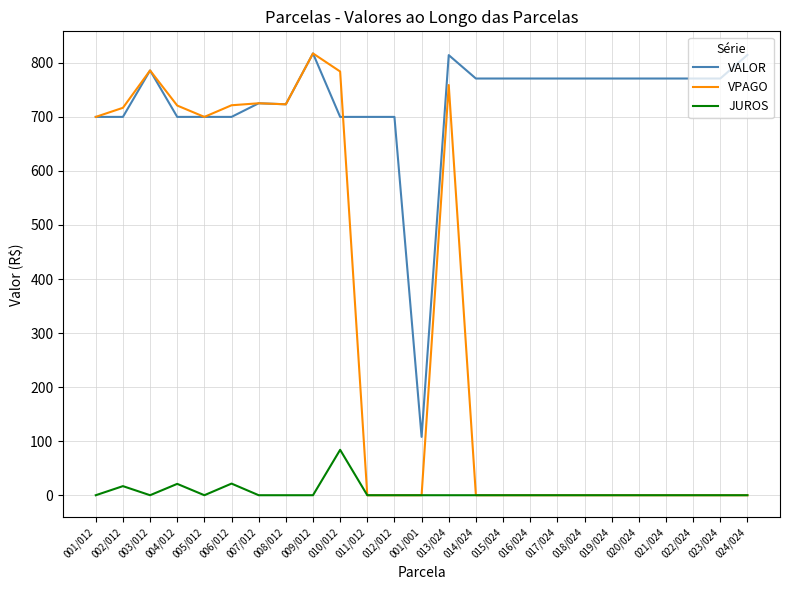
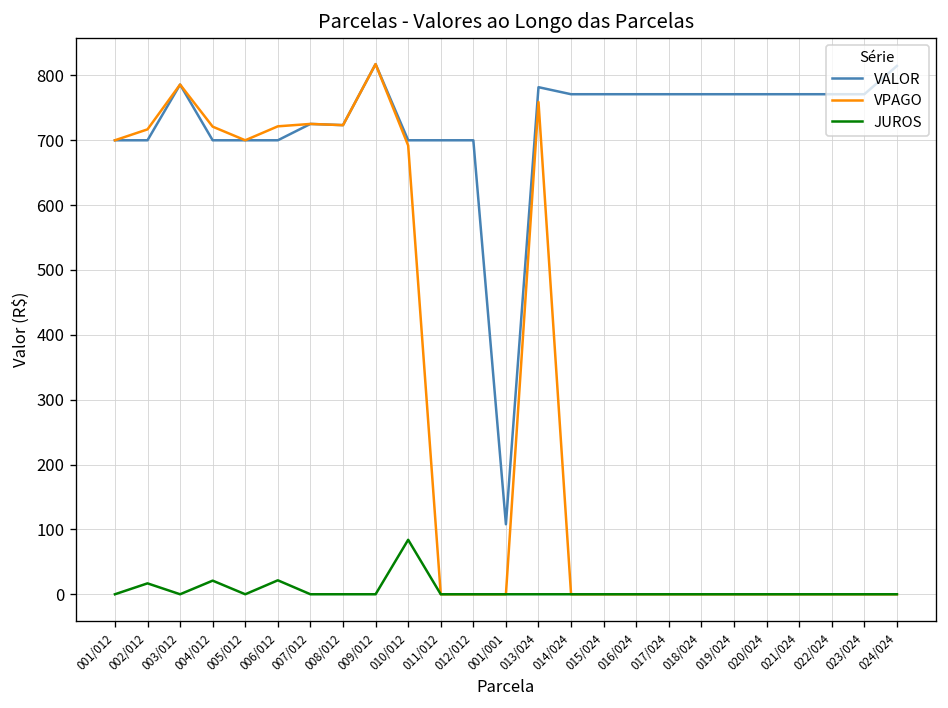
  {
    "VALOR": {
      "002/012": 700,
      "004/012": 700,
      "006/012": 700,
      "010/012": 700,
      "011/012": 700,
      "012/012": 700,
      "001/001": 110,
-     "013/024": 810,
+     "013/024": 780,
      "014/024": 770,
      "015/024": 770,
      "016/024": 770,
      "017/024": 770,
      "018/024": 770,
      "019/024": 770,
      "020/024": 770,
      "021/024": 770
    },
    "VPAGO": {
      "002/012": 720,
      "004/012": 720,
      "006/012": 720,
-     "010/012": 780,
+     "010/012": 690,
      "013/024": 760
    },
    "JUROS": {
      "001/012": 0,
      "002/012": 20,
      "003/012": 0,
      "004/012": 20,
      "005/012": 0,
      "006/012": 20,
      "007/012": 0,
      "008/012": 0,
      "009/012": 0,
      "010/012": 80,
      "013/024": 0
    }
  }
